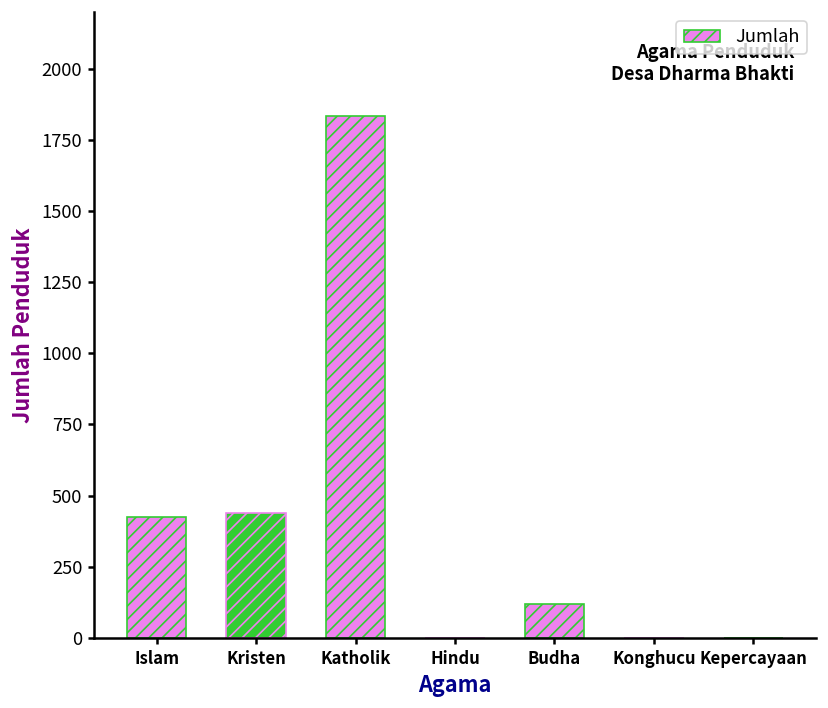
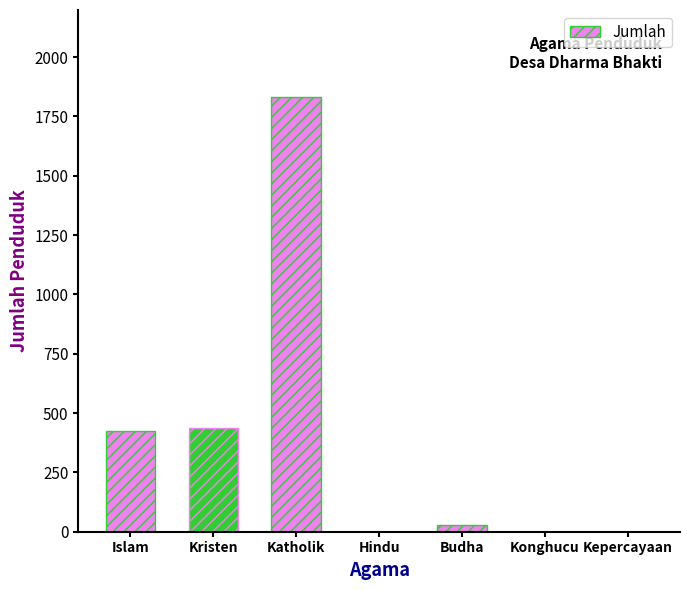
  {
    "Islam": 430,
    "Kristen": 440,
    "Katholik": 1830,
    "Hindu": 0,
-   "Budha": 120,
+   "Budha": 30,
    "Konghucu": 0,
    "Kepercayaan": 0
  }
